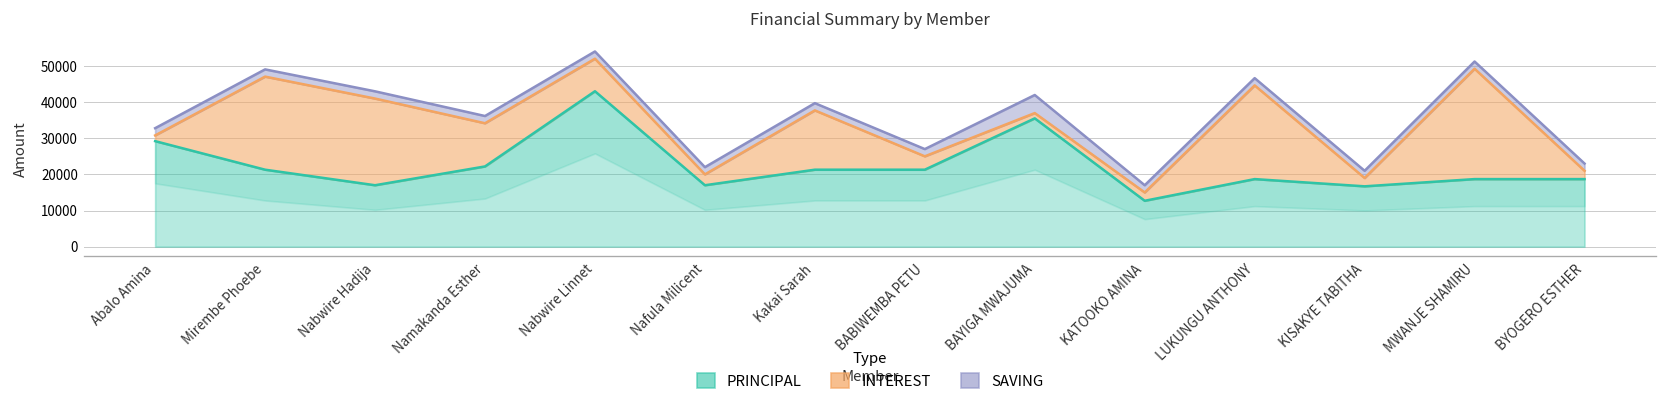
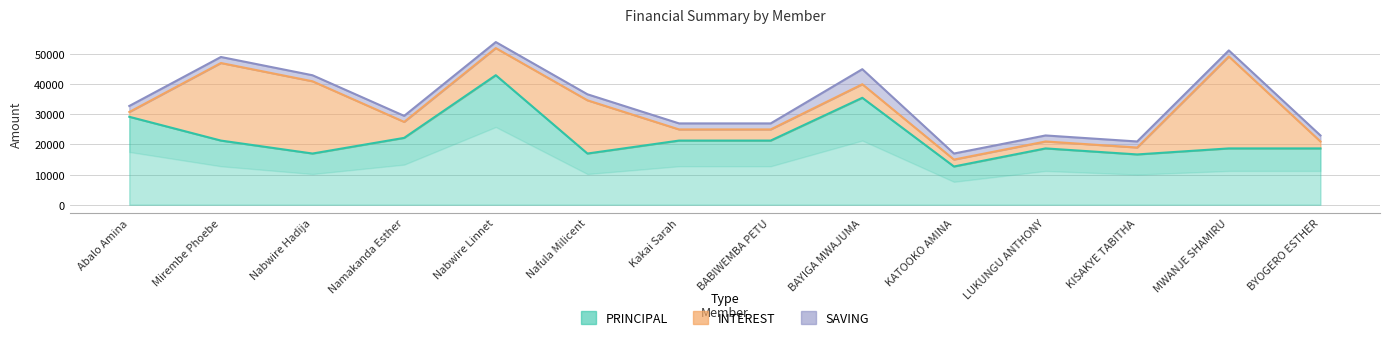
  {
    "INTEREST": {
      "Abalo Amina": 2000,
      "Mirembe Phoebe": 26000,
      "Nabwire Hadija": 24000,
-     "Namakanda Esther": 12000,
+     "Namakanda Esther": 5000,
      "Nabwire Linnet": 9000,
-     "Nafula Milicent": 3000,
-     "Kakai Sarah": 16000,
+     "Nafula Milicent": 18000,
+     "Kakai Sarah": 4000,
      "BABIWEMBA PETU": 4000,
-     "BAYIGA MWAJUMA": 1000,
+     "BAYIGA MWAJUMA": 5000,
      "KATOOKO AMINA": 2000,
-     "LUKUNGU ANTHONY": 26000,
+     "LUKUNGU ANTHONY": 2000,
      "KISAKYE TABITHA": 2000,
      "MWANJE SHAMIRU": 31000,
      "BYOGERO ESTHER": 2000
    }
  }
